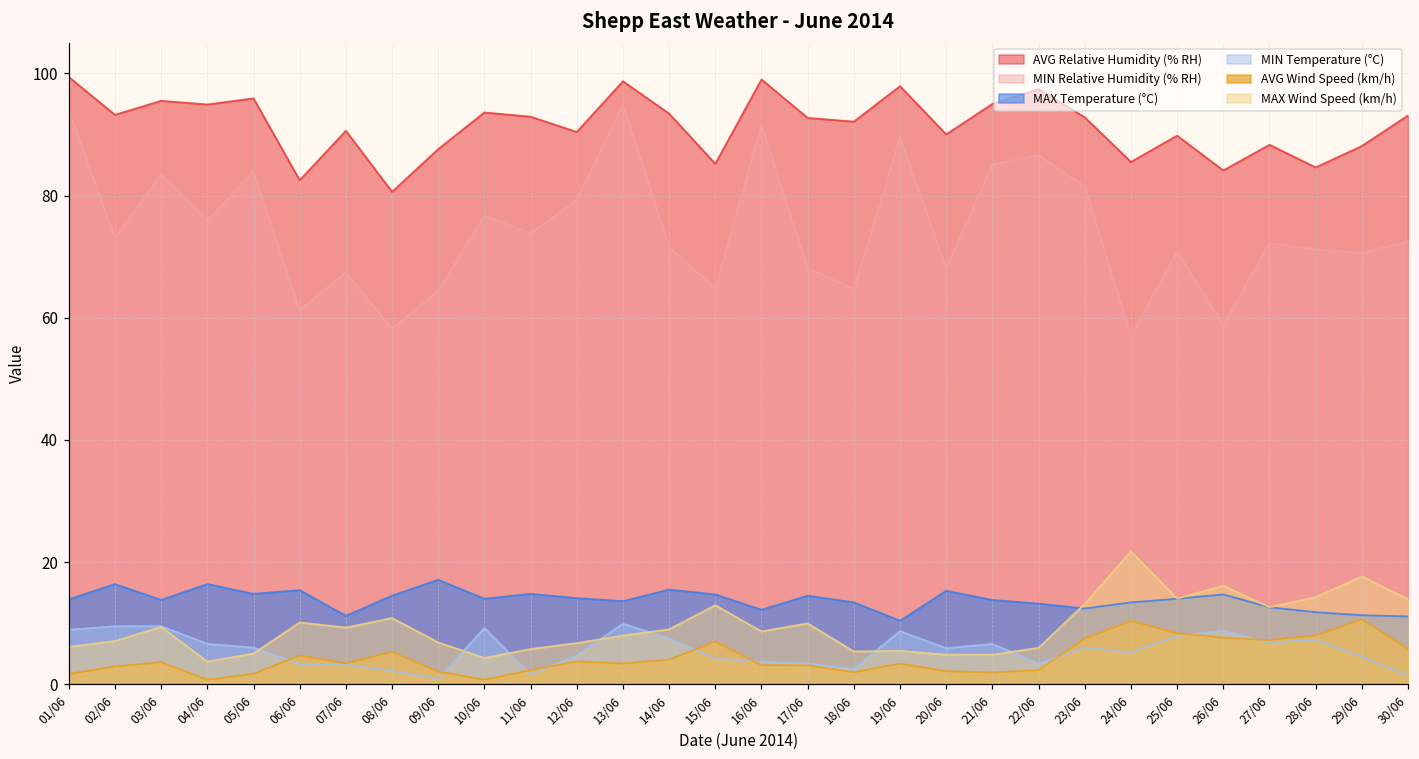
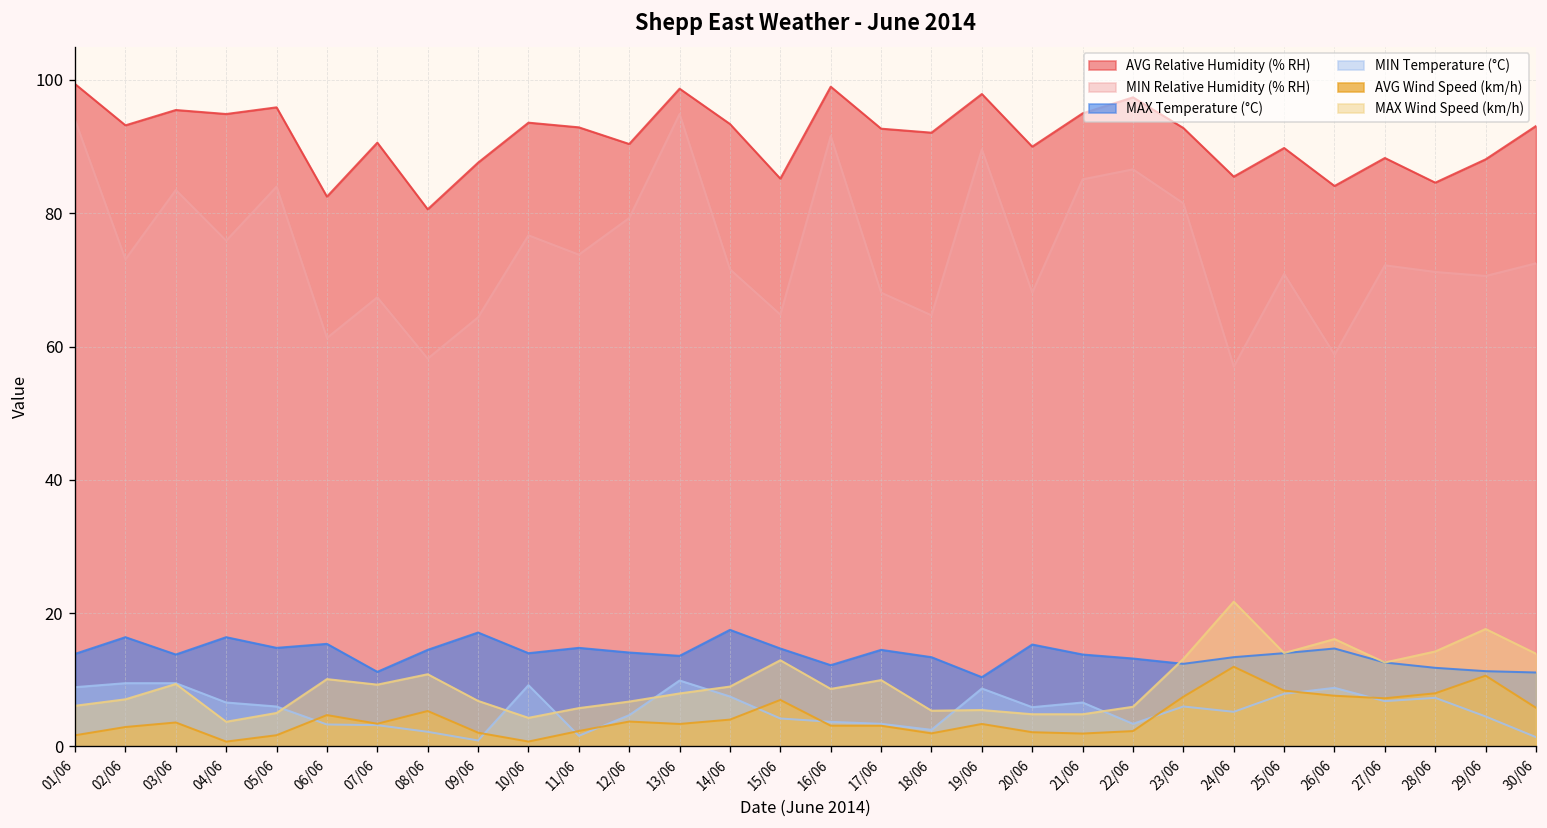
  {
    "AVG Relative Humidity (% RH)": {
      "01/06": 99,
      "02/06": 93,
      "03/06": 96,
      "04/06": 95,
      "05/06": 96,
      "06/06": 83,
      "07/06": 91,
      "08/06": 81,
      "09/06": 88,
      "10/06": 94,
      "11/06": 93,
      "12/06": 90,
      "13/06": 99,
      "14/06": 93,
      "15/06": 85,
      "16/06": 99,
      "17/06": 93,
      "18/06": 92,
      "19/06": 98,
      "20/06": 90,
      "21/06": 95,
      "23/06": 93,
      "24/06": 86,
      "25/06": 90,
      "26/06": 84,
      "27/06": 88,
      "28/06": 85,
      "29/06": 88,
      "30/06": 93
    },
    "MAX Temperature (°C)": {
      "01/06": 14,
      "02/06": 16,
      "03/06": 14,
      "04/06": 16,
      "05/06": 15,
      "06/06": 15,
      "07/06": 11,
      "08/06": 15,
      "09/06": 17,
      "10/06": 14,
      "11/06": 15,
      "12/06": 14,
      "13/06": 14,
-     "14/06": 16,
+     "14/06": 18,
      "15/06": 15,
      "16/06": 12,
      "17/06": 15,
      "18/06": 13,
      "19/06": 10,
      "20/06": 15,
      "21/06": 14,
      "22/06": 13,
      "23/06": 12,
      "24/06": 13,
      "26/06": 15,
      "28/06": 12,
      "29/06": 11,
      "30/06": 11
    },
    "MIN Temperature (°C)": {
      "01/06": 9,
      "02/06": 10,
      "04/06": 7,
      "05/06": 6,
      "06/06": 3,
      "08/06": 2,
      "09/06": 1,
      "10/06": 9,
      "11/06": 2,
      "12/06": 5,
      "13/06": 10,
      "14/06": 8,
      "15/06": 4,
      "16/06": 4,
      "18/06": 3,
      "19/06": 9,
      "20/06": 6,
      "21/06": 7,
      "22/06": 3,
      "23/06": 6,
      "24/06": 5,
      "25/06": 8,
      "26/06": 9,
      "28/06": 7,
      "29/06": 5,
      "30/06": 1
    },
    "AVG Wind Speed (km/h)": {
      "01/06": 2,
      "02/06": 3,
      "03/06": 4,
      "04/06": 1,
      "05/06": 2,
      "06/06": 5,
      "08/06": 5,
      "09/06": 2,
      "10/06": 1,
      "11/06": 2,
      "12/06": 4,
      "13/06": 3,
      "14/06": 4,
      "15/06": 7,
      "16/06": 3,
      "18/06": 2,
      "19/06": 3,
      "20/06": 2,
      "21/06": 2,
      "22/06": 2,
      "23/06": 7,
-     "24/06": 10,
+     "24/06": 12,
      "25/06": 8,
      "26/06": 8,
      "28/06": 8,
      "29/06": 11,
      "30/06": 6
    }
  }
